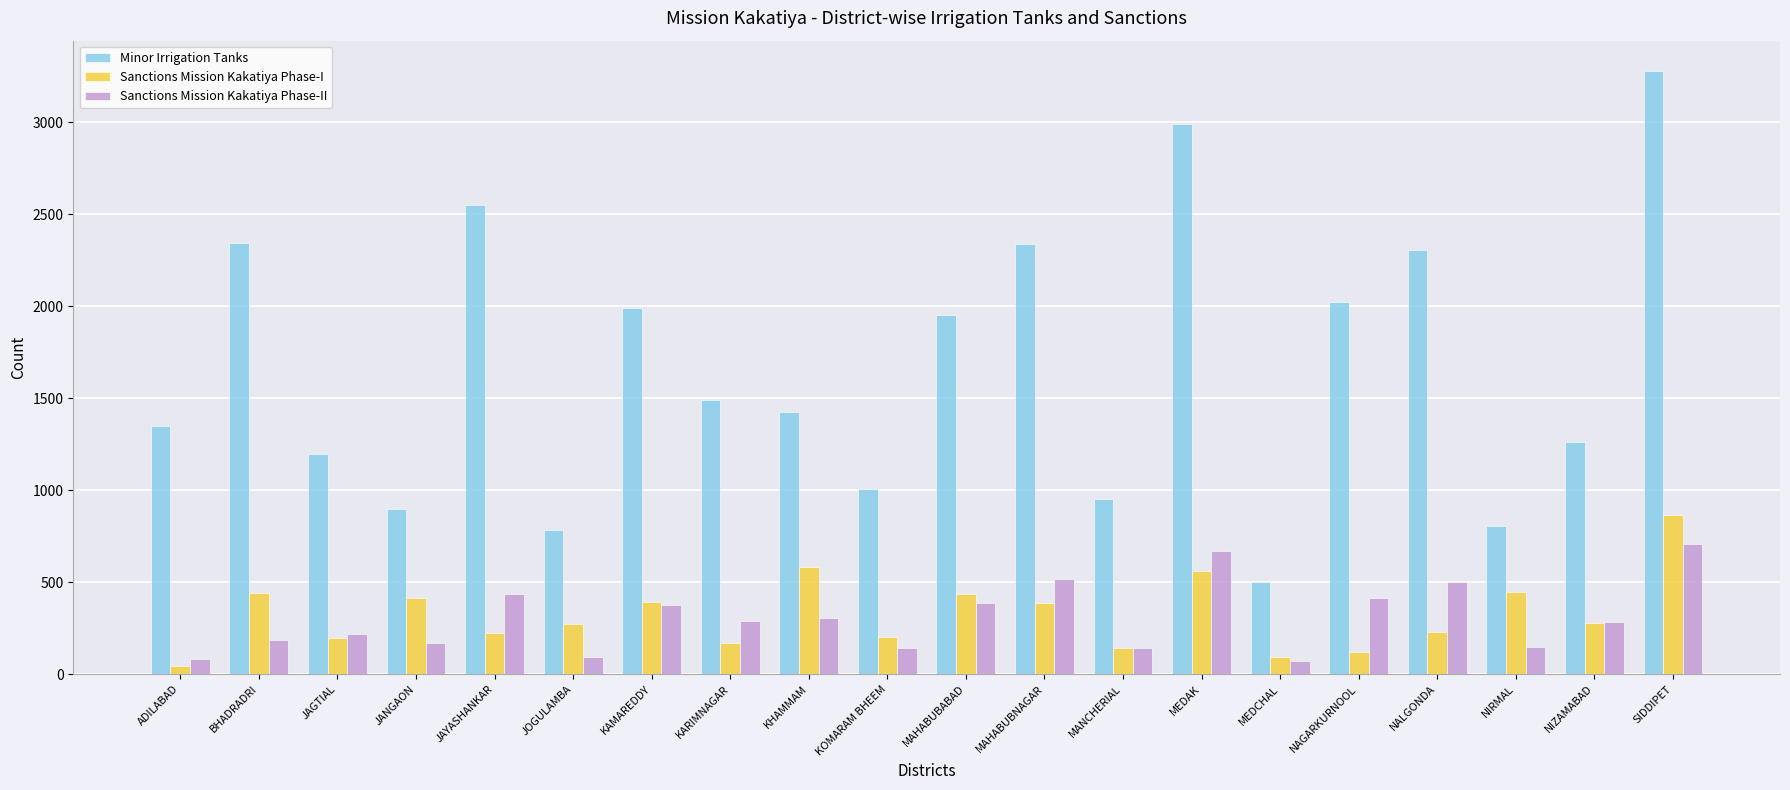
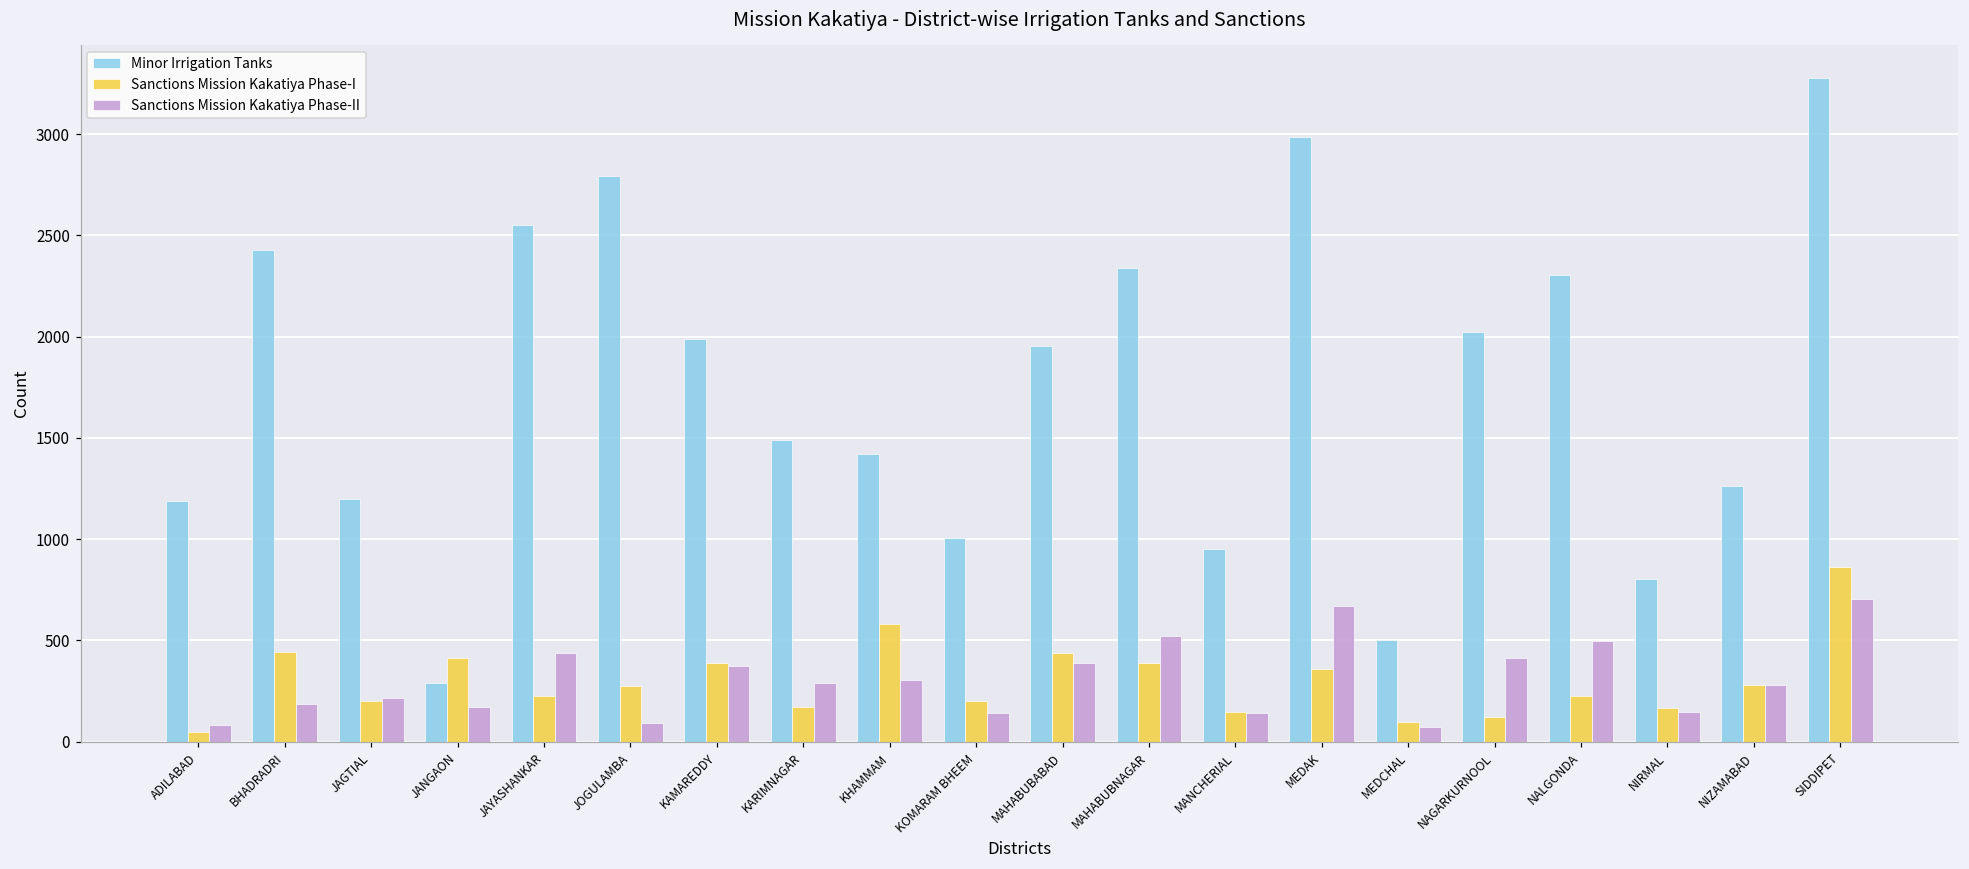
  {
    "Minor Irrigation Tanks": {
-     "ADILABAD": 1350,
-     "BHADRADRI": 2340,
+     "ADILABAD": 1190,
+     "BHADRADRI": 2430,
      "JAGTIAL": 1200,
-     "JANGAON": 900,
+     "JANGAON": 290,
      "JAYASHANKAR": 2550,
-     "JOGULAMBA": 780,
+     "JOGULAMBA": 2800,
      "KAMAREDDY": 1990,
      "KARIMNAGAR": 1490,
      "KHAMMAM": 1420,
      "KOMARAM BHEEM": 1010,
      "MAHABUBABAD": 1950,
      "MAHABUBNAGAR": 2340,
      "MANCHERIAL": 950,
      "MEDAK": 2990,
      "MEDCHAL": 500,
      "NAGARKURNOOL": 2020,
      "NALGONDA": 2310,
      "NIRMAL": 800,
      "NIZAMABAD": 1260,
      "SIDDIPET": 3280
    },
    "Sanctions Mission Kakatiya Phase-I": {
      "ADILABAD": 50,
      "BHADRADRI": 440,
      "JAGTIAL": 200,
      "JANGAON": 420,
      "JAYASHANKAR": 220,
      "JOGULAMBA": 270,
      "KAMAREDDY": 390,
      "KARIMNAGAR": 170,
      "KHAMMAM": 580,
      "KOMARAM BHEEM": 200,
      "MAHABUBABAD": 440,
      "MAHABUBNAGAR": 390,
      "MANCHERIAL": 150,
-     "MEDAK": 560,
+     "MEDAK": 360,
      "MEDCHAL": 100,
      "NAGARKURNOOL": 120,
      "NALGONDA": 230,
-     "NIRMAL": 450,
+     "NIRMAL": 170,
      "NIZAMABAD": 280,
      "SIDDIPET": 870
    },
    "Sanctions Mission Kakatiya Phase-II": {
      "ADILABAD": 80,
      "BHADRADRI": 180,
      "JAGTIAL": 220,
      "JANGAON": 170,
      "JAYASHANKAR": 440,
      "JOGULAMBA": 90,
      "KAMAREDDY": 370,
      "KARIMNAGAR": 290,
      "KHAMMAM": 300,
      "KOMARAM BHEEM": 140,
      "MAHABUBABAD": 390,
      "MAHABUBNAGAR": 520,
      "MANCHERIAL": 140,
      "MEDAK": 670,
      "MEDCHAL": 70,
      "NAGARKURNOOL": 410,
      "NALGONDA": 500,
      "NIRMAL": 150,
      "NIZAMABAD": 280,
      "SIDDIPET": 710
    }
  }
